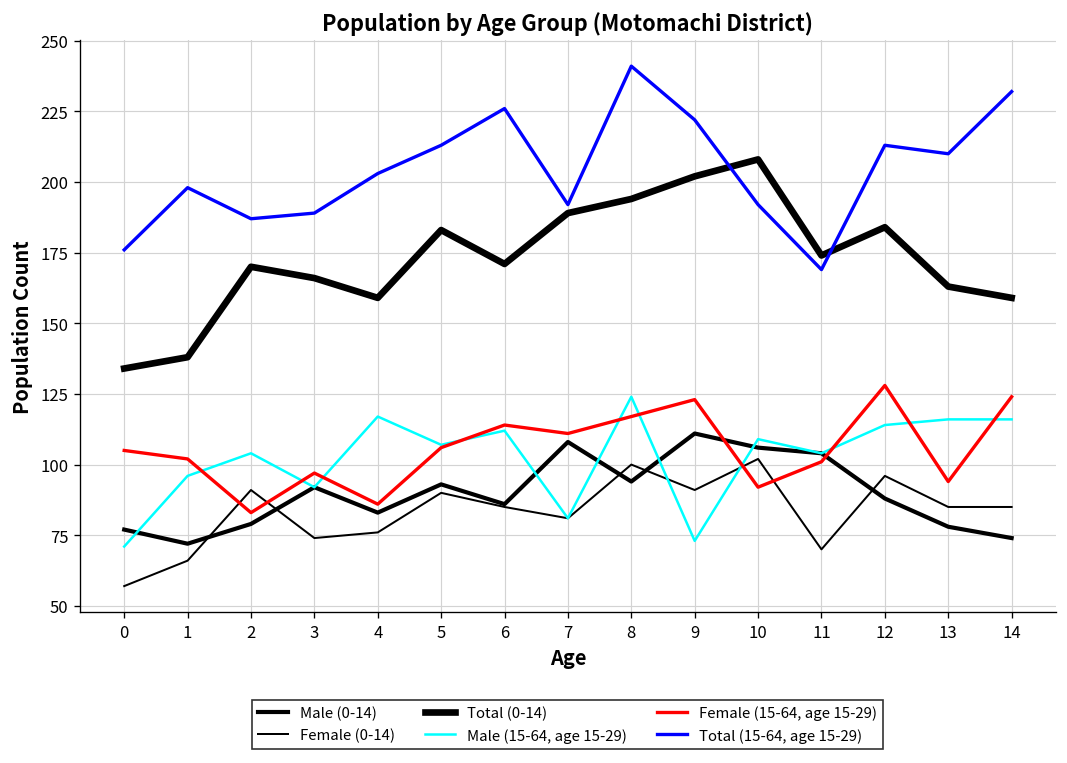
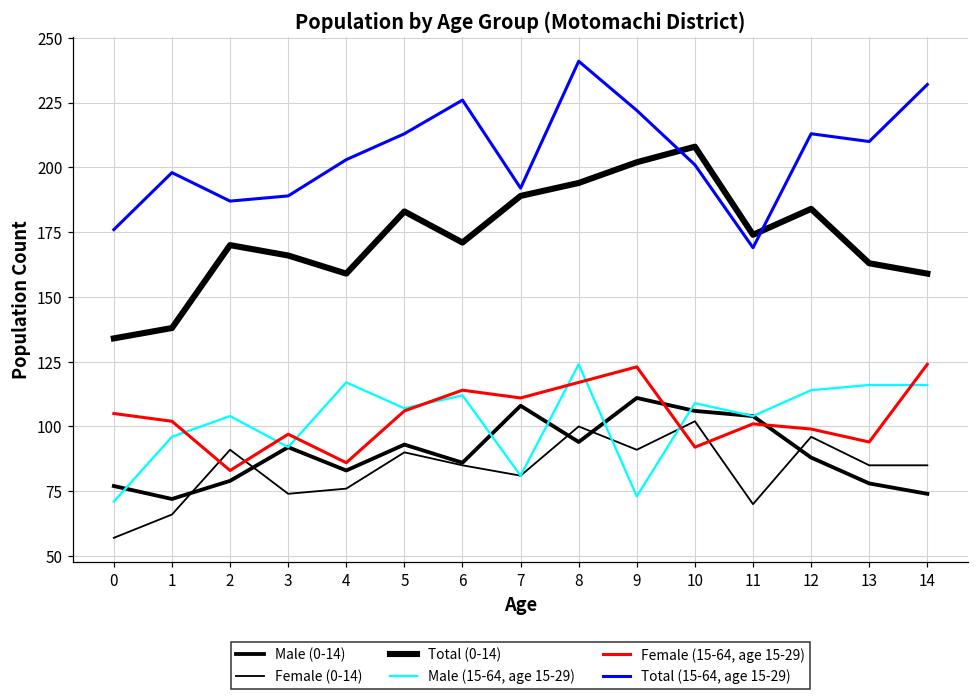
  {
    "Male (15-64, age 15-29)": {
      "0": 71,
      "1": 96,
      "2": 104,
      "4": 117,
      "6": 112,
      "8": 124,
      "9": 73,
      "10": 109,
      "12": 114,
      "13": 116,
      "14": 116
    },
    "Female (15-64, age 15-29)": {
      "0": 105,
      "1": 102,
      "2": 83,
      "3": 97,
      "4": 86,
      "6": 114,
      "7": 111,
      "8": 117,
      "9": 123,
      "10": 92,
      "11": 101,
-     "12": 128,
+     "12": 99,
      "13": 94,
      "14": 124
    },
    "Total (15-64, age 15-29)": {
      "0": 176,
      "1": 198,
      "2": 187,
      "3": 189,
      "4": 203,
      "5": 213,
      "6": 226,
      "7": 192,
      "8": 241,
      "9": 222,
-     "10": 192,
+     "10": 201,
      "11": 169,
      "12": 213,
      "13": 210,
      "14": 232
    }
  }
